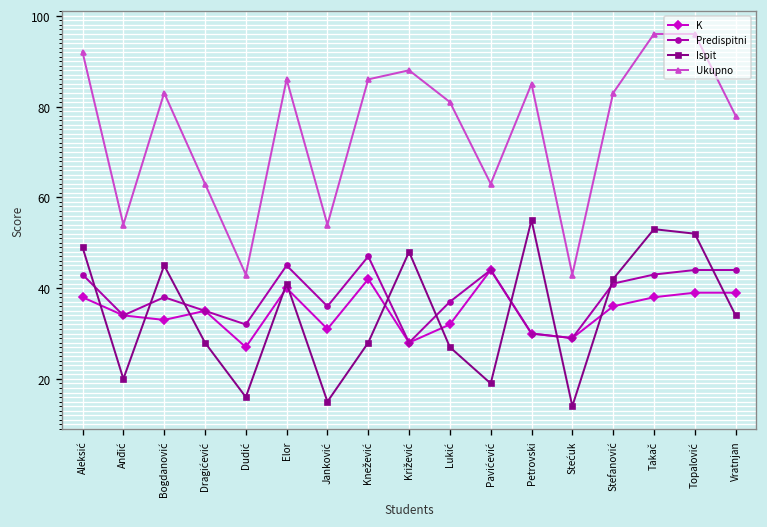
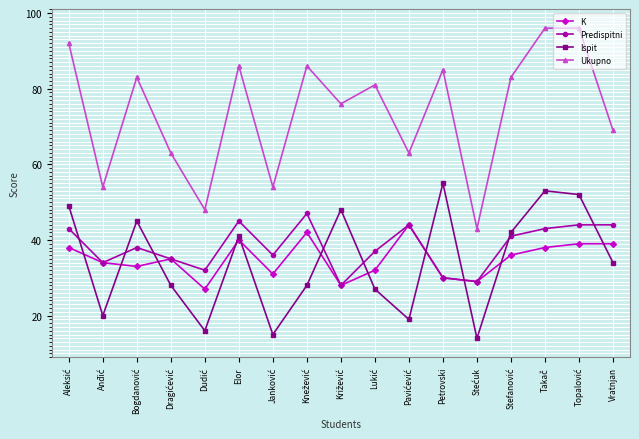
  {
    "Ukupno": {
      "Aleksić": 92,
      "Anđić": 54,
      "Bogdanović": 83,
      "Dragićević": 63,
-     "Dudić": 43,
+     "Dudić": 48,
      "Elor": 86,
      "Janković": 54,
      "Knežević": 86,
-     "Križević": 88,
+     "Križević": 76,
      "Lukić": 81,
      "Pavićević": 63,
      "Petrovski": 85,
      "Stećuk": 43,
      "Stefanović": 83,
      "Takač": 96,
-     "Vratnjan": 78
+     "Vratnjan": 69
    }
  }
